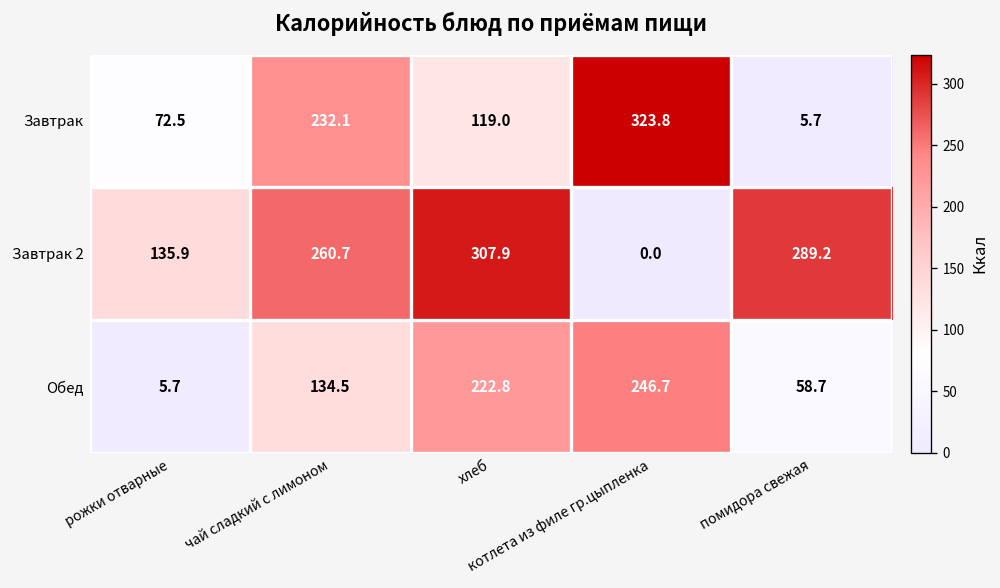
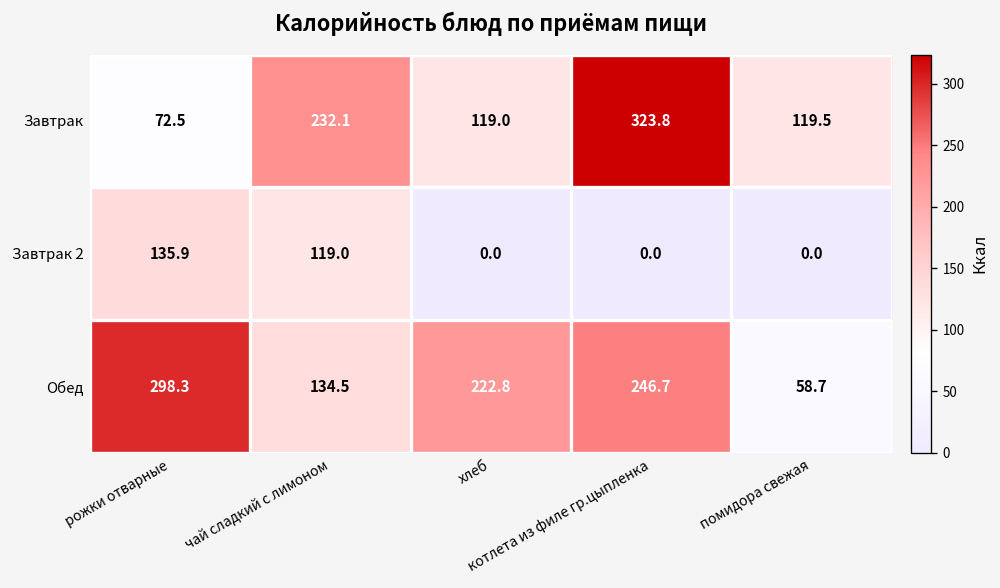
  {
    "Завтрак": {
      "рожки отварные": 72.5,
      "чай сладкий с лимоном": 232.1,
      "хлеб": 119.0,
      "котлета из филе гр.цыпленка": 323.8,
-     "помидора свежая": 5.7
+     "помидора свежая": 119.5
    },
    "Завтрак 2": {
      "рожки отварные": 135.9,
-     "чай сладкий с лимоном": 260.7,
-     "хлеб": 307.9,
+     "чай сладкий с лимоном": 119.0,
+     "хлеб": 0.0,
      "котлета из филе гр.цыпленка": 0.0,
-     "помидора свежая": 289.2
+     "помидора свежая": 0.0
    },
    "Обед": {
-     "рожки отварные": 5.7,
+     "рожки отварные": 298.3,
      "чай сладкий с лимоном": 134.5,
      "хлеб": 222.8,
      "котлета из филе гр.цыпленка": 246.7,
      "помидора свежая": 58.7
    }
  }
